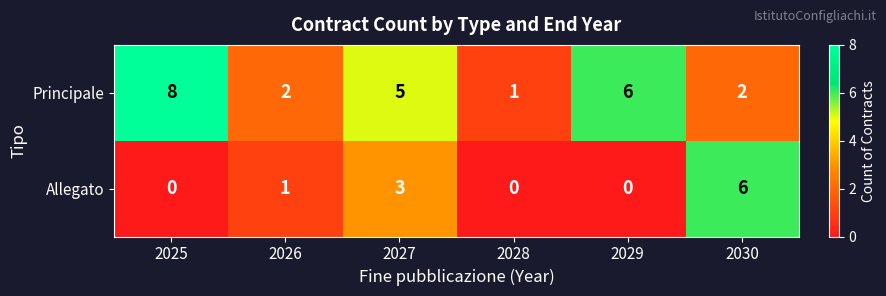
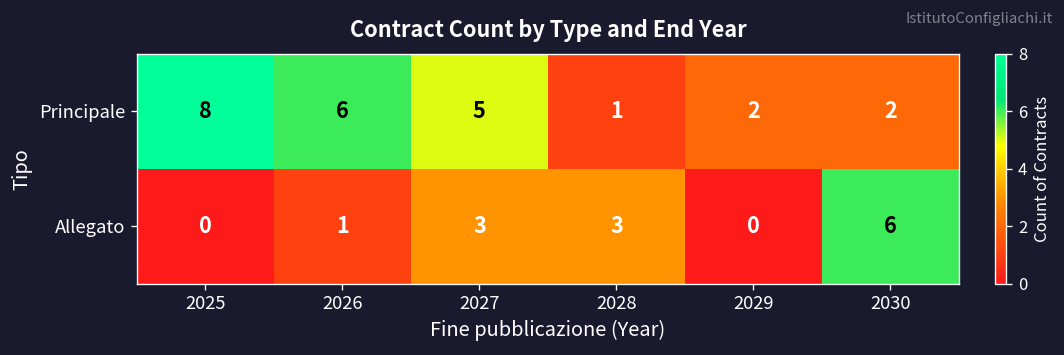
  {
    "Principale": {
      "2025": 8,
-     "2026": 2,
+     "2026": 6,
      "2027": 5,
      "2028": 1,
-     "2029": 6,
+     "2029": 2,
      "2030": 2
    },
    "Allegato": {
      "2025": 0,
      "2026": 1,
      "2027": 3,
-     "2028": 0,
+     "2028": 3,
      "2029": 0,
      "2030": 6
    }
  }
